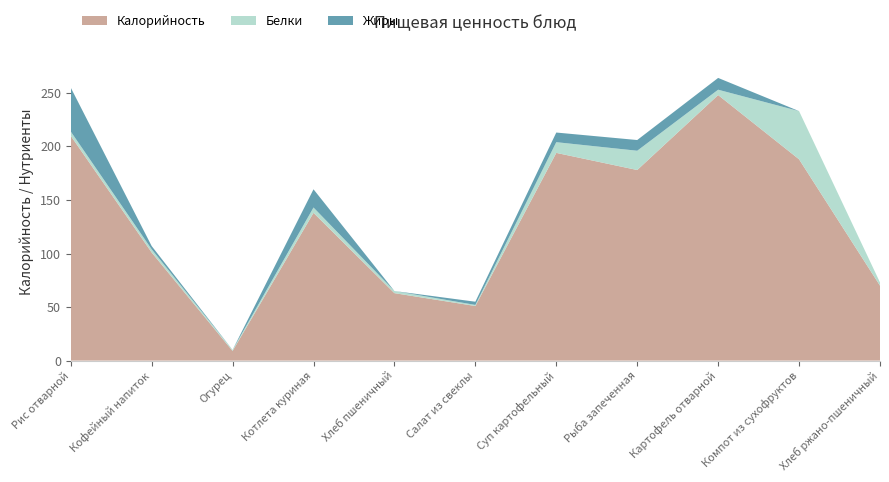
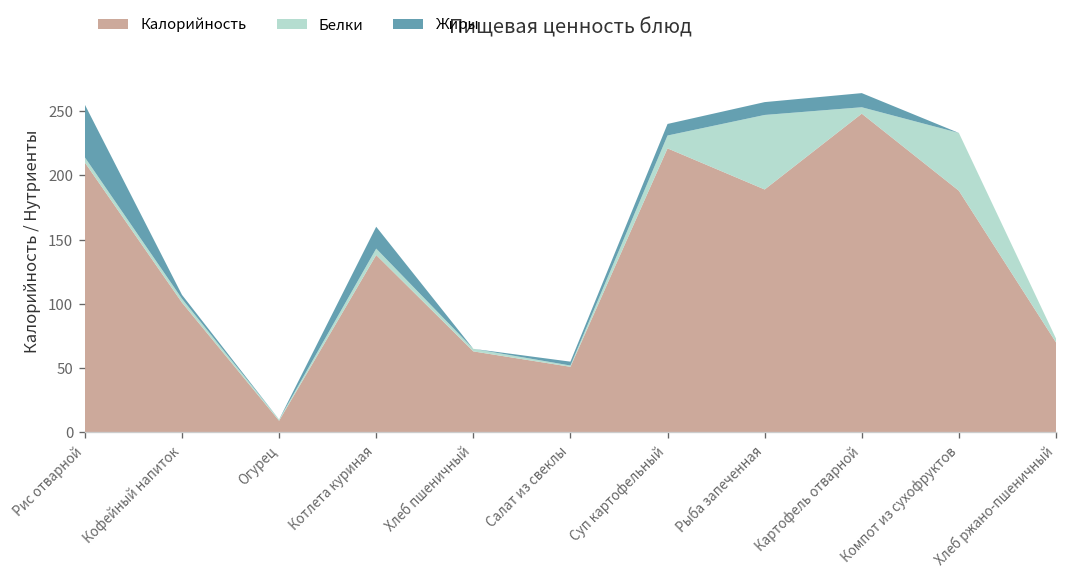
  {
    "Калорийность": {
      "Рис отварной": 210,
      "Кофейный напиток": 101,
      "Котлета куриная": 138,
-     "Суп картофельный": 194,
-     "Рыба запеченная": 178,
+     "Суп картофельный": 221,
+     "Рыба запеченная": 189,
      "Картофель отварной": 248,
      "Компот из сухофруктов": 188,
      "Хлеб ржано-пшеничный": 70
    },
    "Белки": {
      "Рис отварной": 4,
      "Кофейный напиток": 3,
      "Котлета куриная": 5,
      "Суп картофельный": 10,
-     "Рыба запеченная": 18,
+     "Рыба запеченная": 58,
      "Картофель отварной": 5
    },
    "Жиры": {
      "Рис отварной": 41,
      "Кофейный напиток": 3,
      "Котлета куриная": 17,
      "Салат из свеклы": 3,
      "Суп картофельный": 9,
      "Рыба запеченная": 10,
      "Картофель отварной": 11
    }
  }
